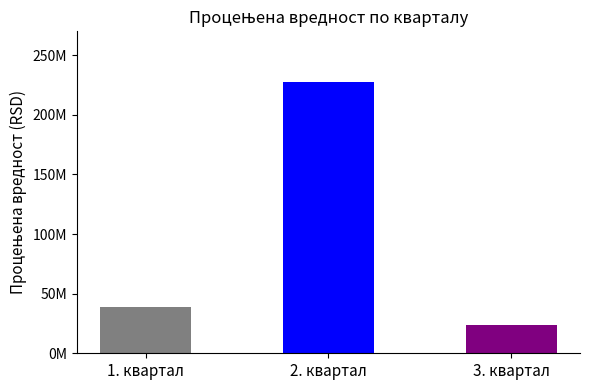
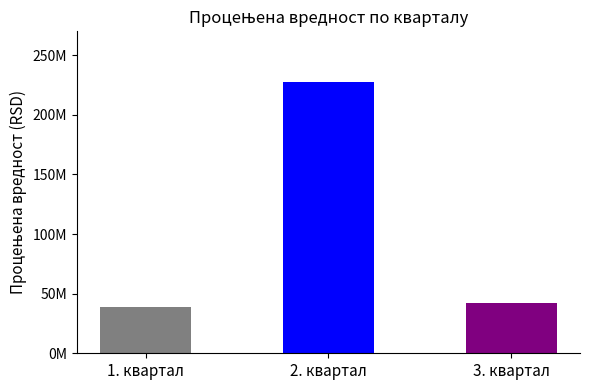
  {
    "1. квартал": 39000000,
    "2. квартал": 228000000,
-   "3. квартал": 24000000
+   "3. квартал": 42000000
  }
